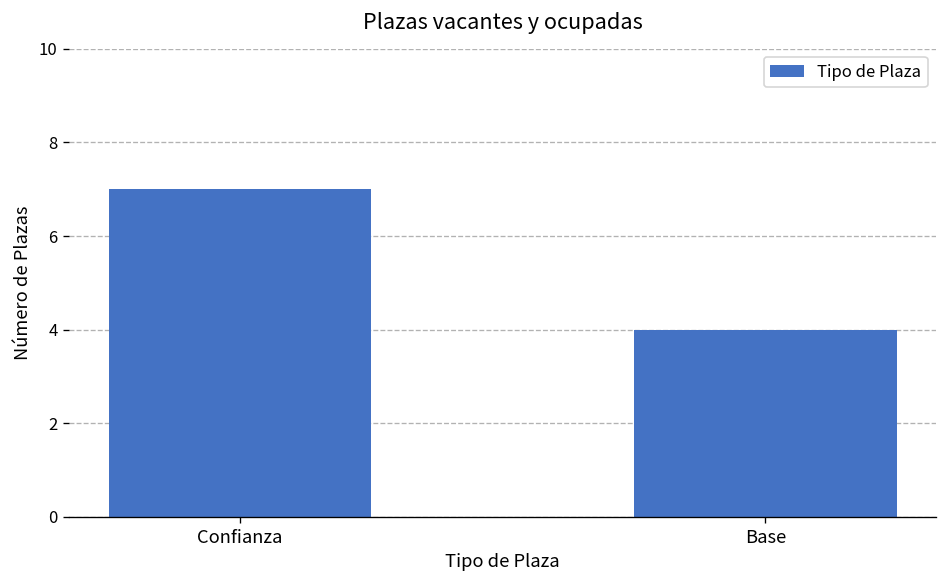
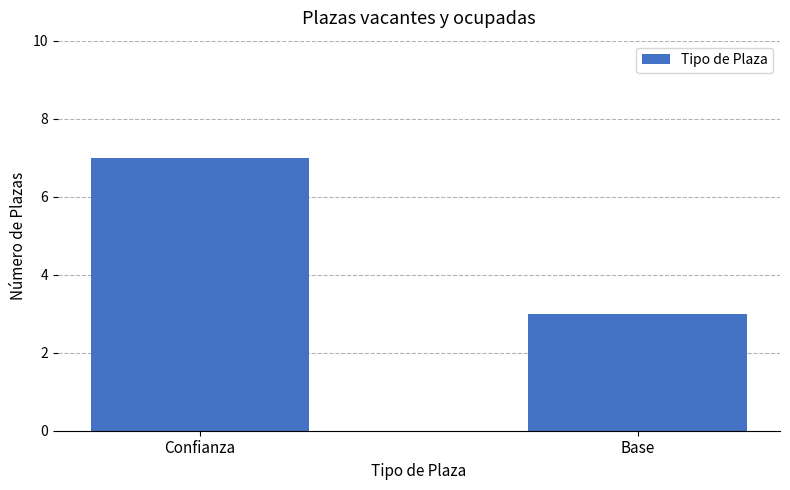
  {
    "Confianza": 7,
-   "Base": 4
+   "Base": 3
  }
